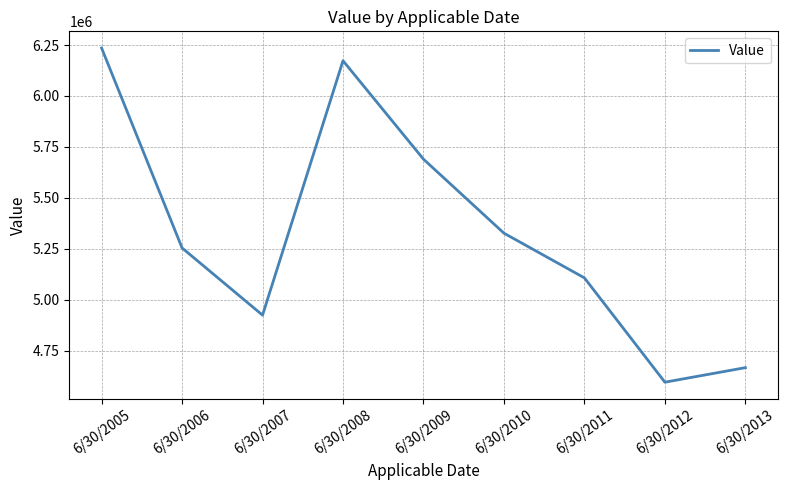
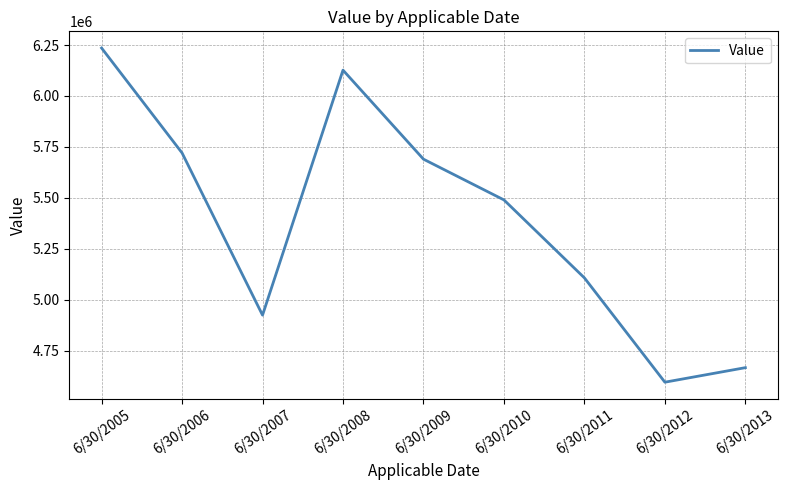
  {
    "6/30/2005": 6240000,
-   "6/30/2006": 5250000,
+   "6/30/2006": 5720000,
    "6/30/2007": 4920000,
-   "6/30/2008": 6170000,
+   "6/30/2008": 6130000,
    "6/30/2009": 5690000,
-   "6/30/2010": 5330000,
+   "6/30/2010": 5490000,
    "6/30/2011": 5110000,
    "6/30/2012": 4590000,
    "6/30/2013": 4670000
  }
